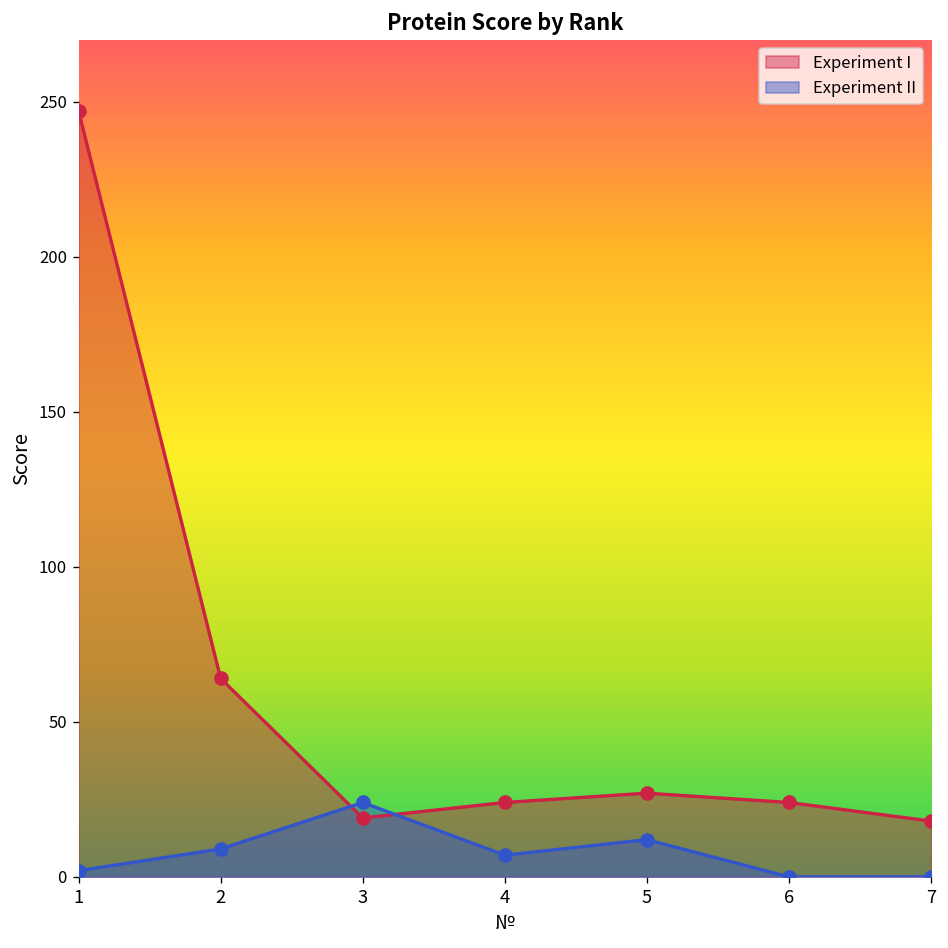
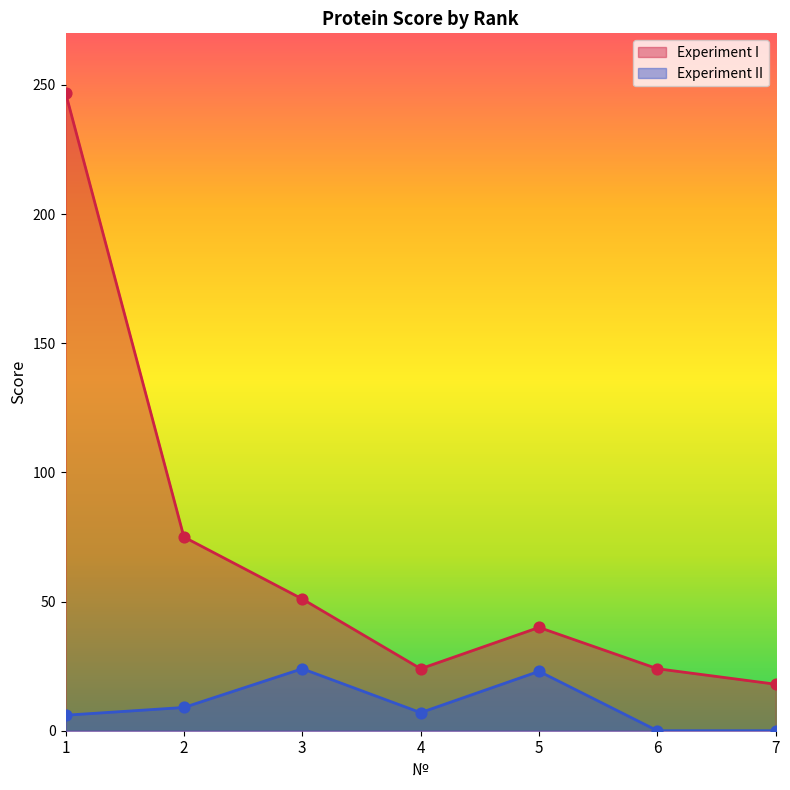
  {
    "Experiment I": {
      "1": 247,
-     "2": 64,
-     "3": 19,
+     "2": 75,
+     "3": 51,
      "4": 24,
-     "5": 27,
+     "5": 40,
      "6": 24,
      "7": 18
    },
    "Experiment II": {
-     "1": 2,
+     "1": 6,
      "2": 9,
      "3": 24,
      "4": 7,
-     "5": 12,
+     "5": 23,
      "6": 0,
      "7": 0
    }
  }
